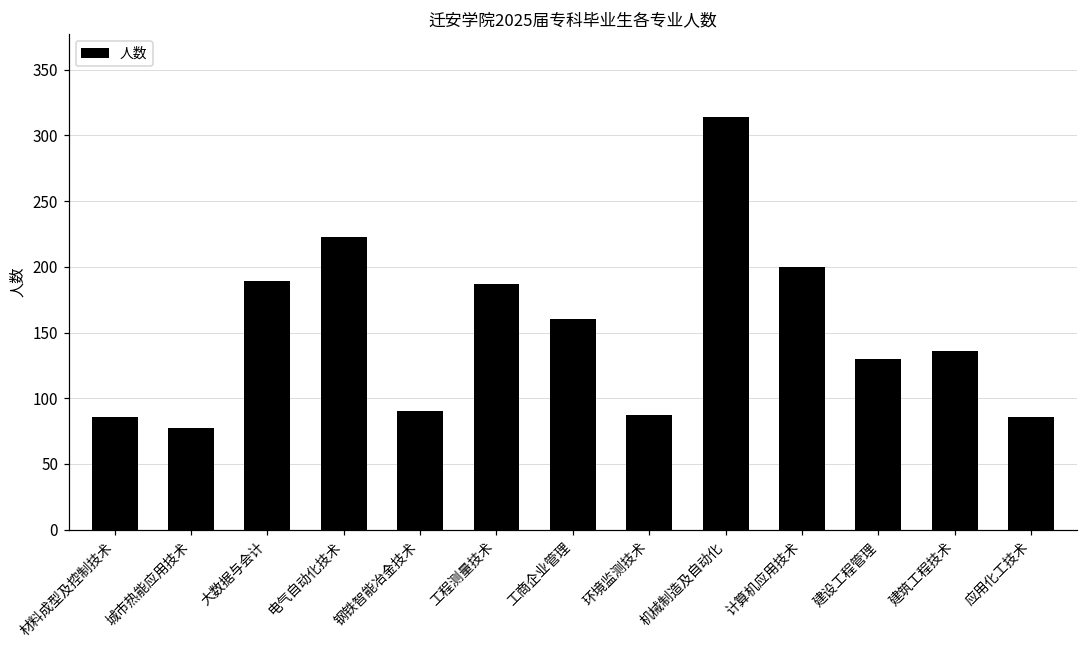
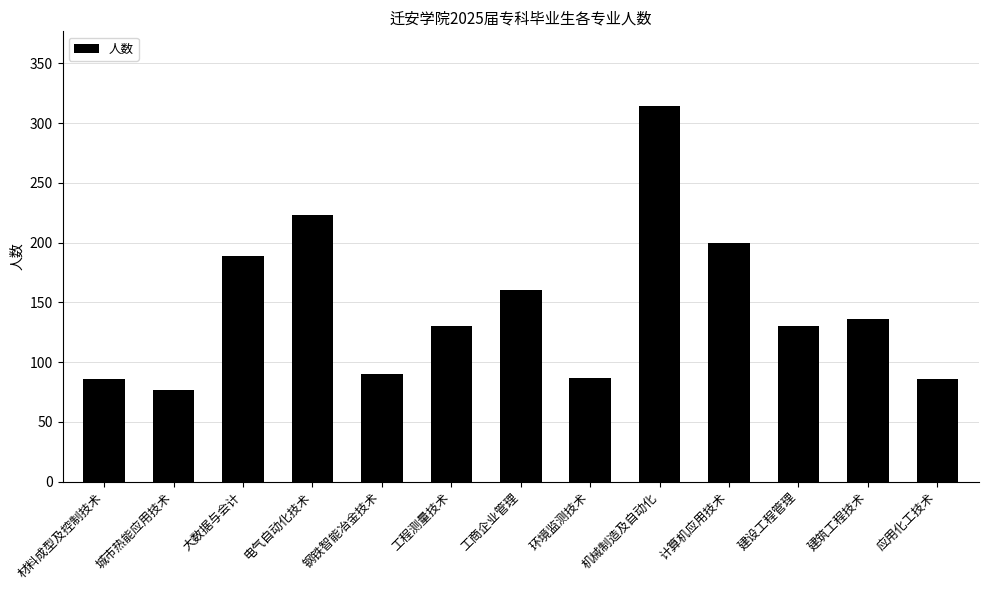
  {
    "材料成型及控制技术": 86,
    "城市热能应用技术": 77,
    "大数据与会计": 189,
    "电气自动化技术": 223,
    "钢铁智能冶金技术": 90,
-   "工程测量技术": 187,
+   "工程测量技术": 130,
    "工商企业管理": 160,
    "环境监测技术": 87,
    "机械制造及自动化": 314,
    "计算机应用技术": 200,
    "建设工程管理": 130,
    "建筑工程技术": 136,
    "应用化工技术": 86
  }
